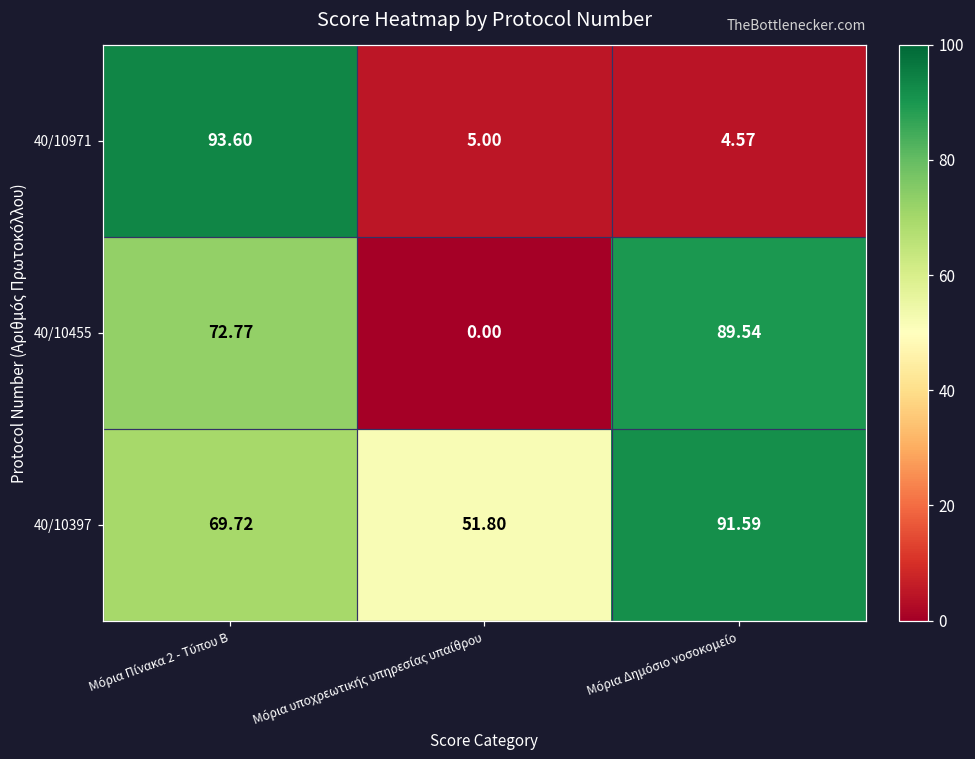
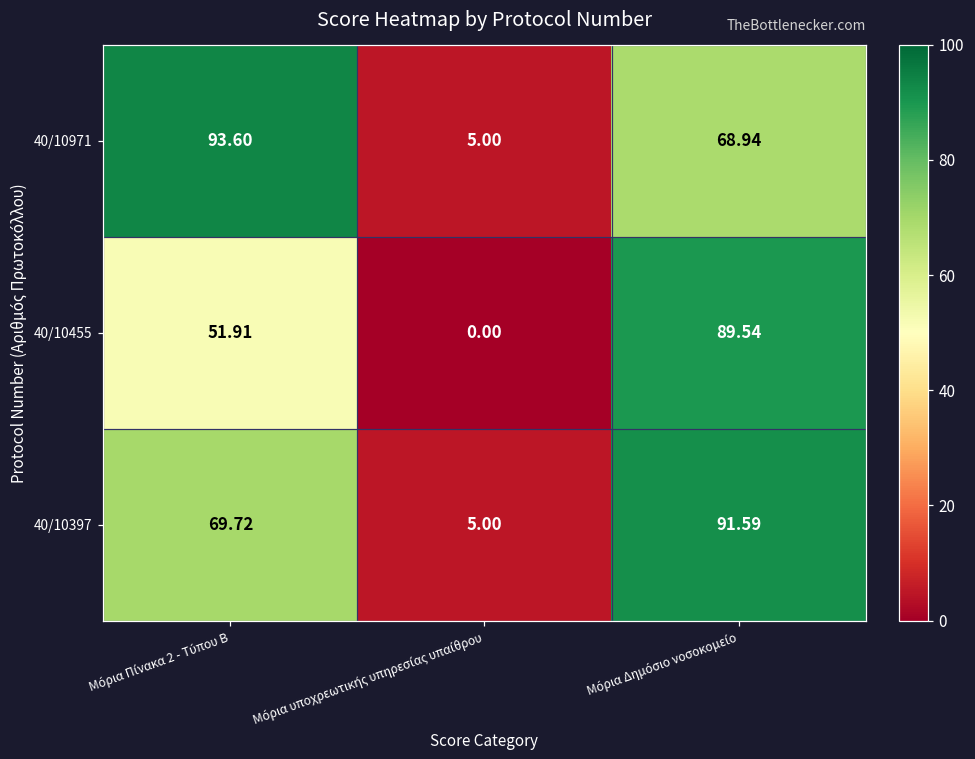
  {
    "40/10971": {
      "Μόρια Πίνακα 2 - Τύπου Β": 93.60,
      "Μόρια υποχρεωτικής υπηρεσίας υπαίθρου": 5.00,
-     "Μόρια Δημόσιο νοσοκομείο": 4.57
+     "Μόρια Δημόσιο νοσοκομείο": 68.94
    },
    "40/10455": {
-     "Μόρια Πίνακα 2 - Τύπου Β": 72.77,
+     "Μόρια Πίνακα 2 - Τύπου Β": 51.91,
      "Μόρια υποχρεωτικής υπηρεσίας υπαίθρου": 0.00,
      "Μόρια Δημόσιο νοσοκομείο": 89.54
    },
    "40/10397": {
      "Μόρια Πίνακα 2 - Τύπου Β": 69.72,
-     "Μόρια υποχρεωτικής υπηρεσίας υπαίθρου": 51.80,
+     "Μόρια υποχρεωτικής υπηρεσίας υπαίθρου": 5.00,
      "Μόρια Δημόσιο νοσοκομείο": 91.59
    }
  }
